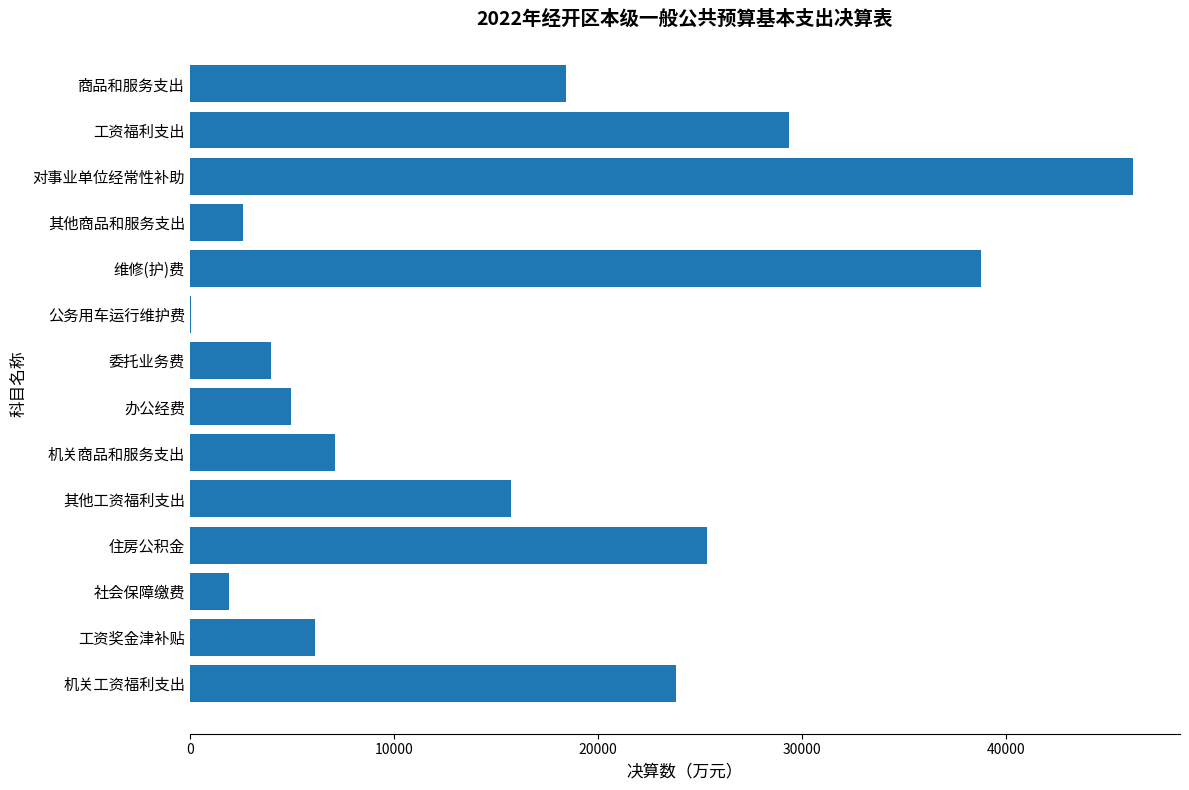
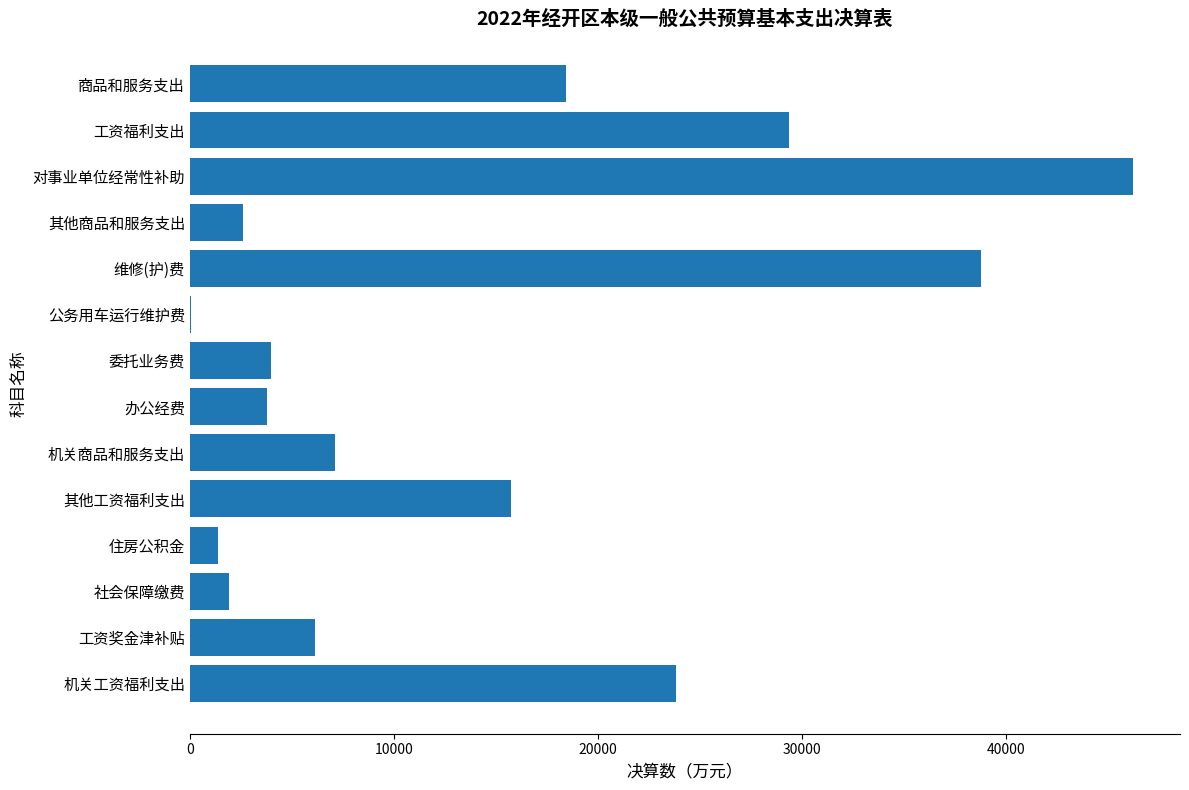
  {
    "商品和服务支出": 18400,
    "工资福利支出": 29400,
    "对事业单位经常性补助": 46200,
    "其他商品和服务支出": 2600,
    "维修(护)费": 38800,
    "委托业务费": 4000,
-   "办公经费": 4900,
+   "办公经费": 3800,
    "机关商品和服务支出": 7100,
    "其他工资福利支出": 15700,
-   "住房公积金": 25400,
+   "住房公积金": 1400,
    "社会保障缴费": 1900,
    "工资奖金津补贴": 6100,
    "机关工资福利支出": 23800
  }
